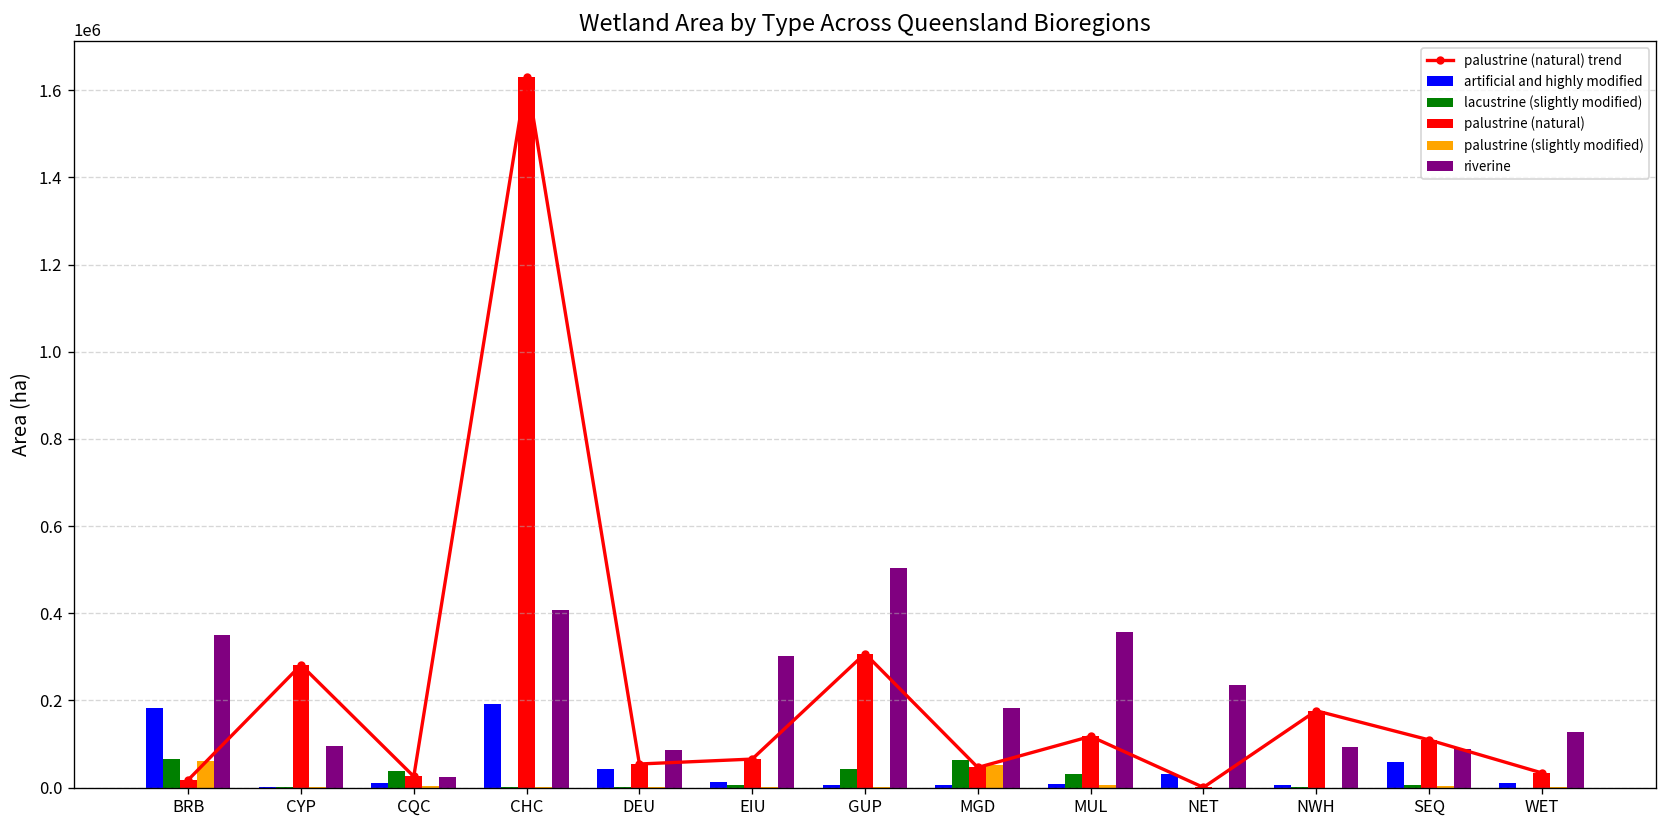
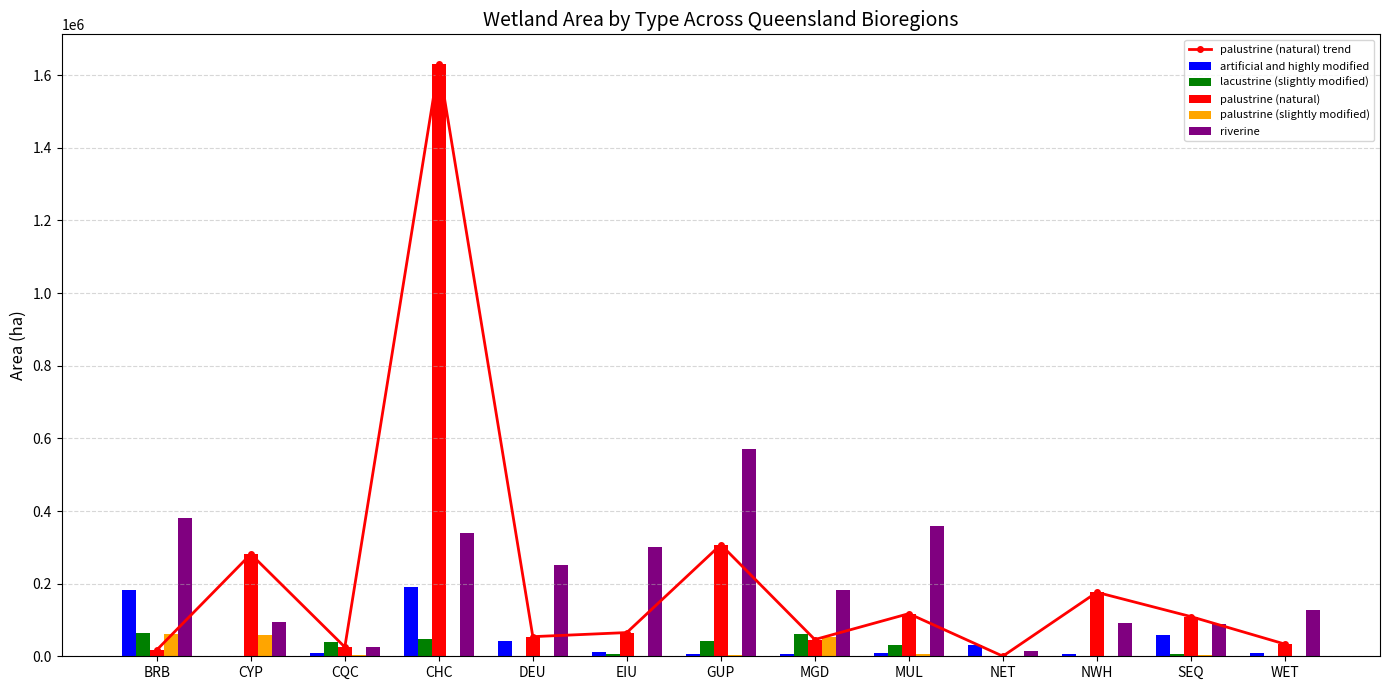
  {
    "artificial and highly modified": {
      "BRB": 180000,
      "CQC": 10000,
      "CHC": 190000,
      "DEU": 40000,
      "EIU": 10000,
      "MUL": 10000,
      "NET": 30000,
      "SEQ": 60000,
      "WET": 10000
    },
    "palustrine (natural)": {
      "BRB": 20000,
      "CYP": 280000,
      "CQC": 30000,
      "CHC": 1630000,
      "DEU": 50000,
      "EIU": 70000,
      "GUP": 310000,
      "MGD": 50000,
      "MUL": 120000,
      "NET": 0,
      "NWH": 180000,
      "SEQ": 110000,
      "WET": 30000
    },
    "lacustrine (slightly modified)": {
      "BRB": 60000,
      "CQC": 40000,
-     "CHC": 0,
+     "CHC": 50000,
      "GUP": 40000,
      "MGD": 60000,
      "MUL": 30000
    },
    "palustrine (slightly modified)": {
      "BRB": 60000,
-     "CYP": 0,
+     "CYP": 60000,
      "MGD": 50000,
      "NWH": 0
    },
    "riverine": {
-     "BRB": 350000,
+     "BRB": 380000,
      "CYP": 90000,
      "CQC": 20000,
-     "CHC": 410000,
-     "DEU": 90000,
+     "CHC": 340000,
+     "DEU": 250000,
      "EIU": 300000,
-     "GUP": 500000,
+     "GUP": 570000,
      "MGD": 180000,
      "MUL": 360000,
-     "NET": 230000,
+     "NET": 20000,
      "NWH": 90000,
      "SEQ": 90000,
      "WET": 130000
    }
  }
